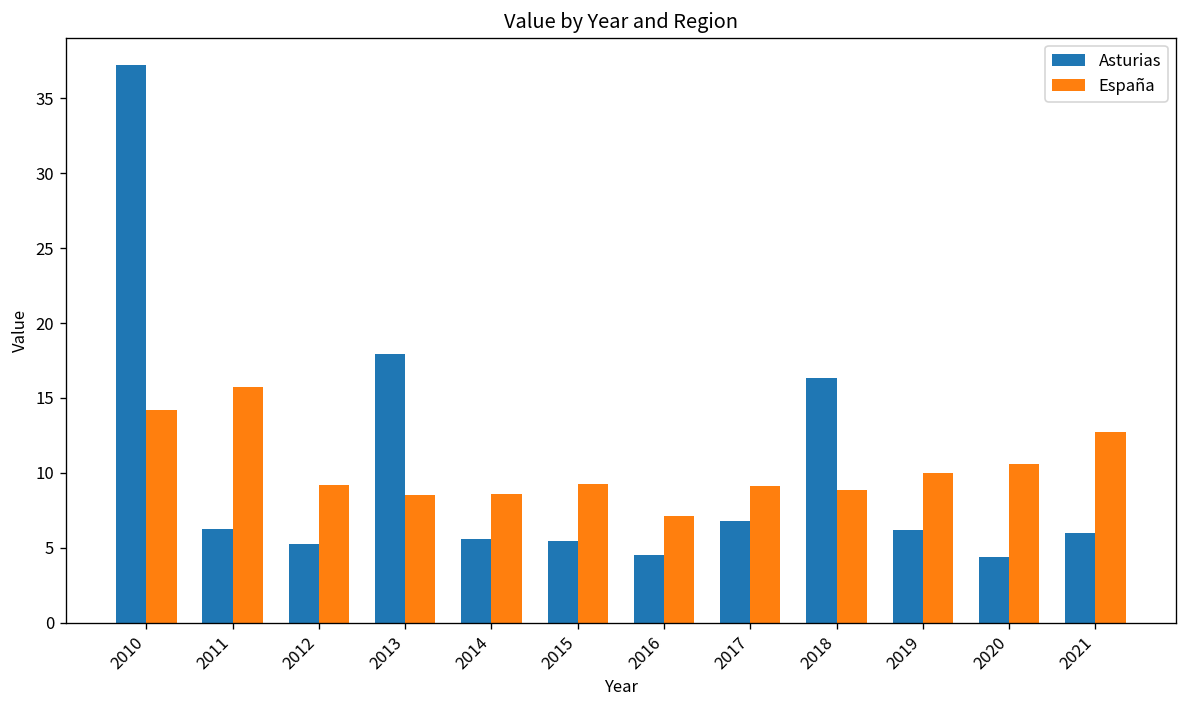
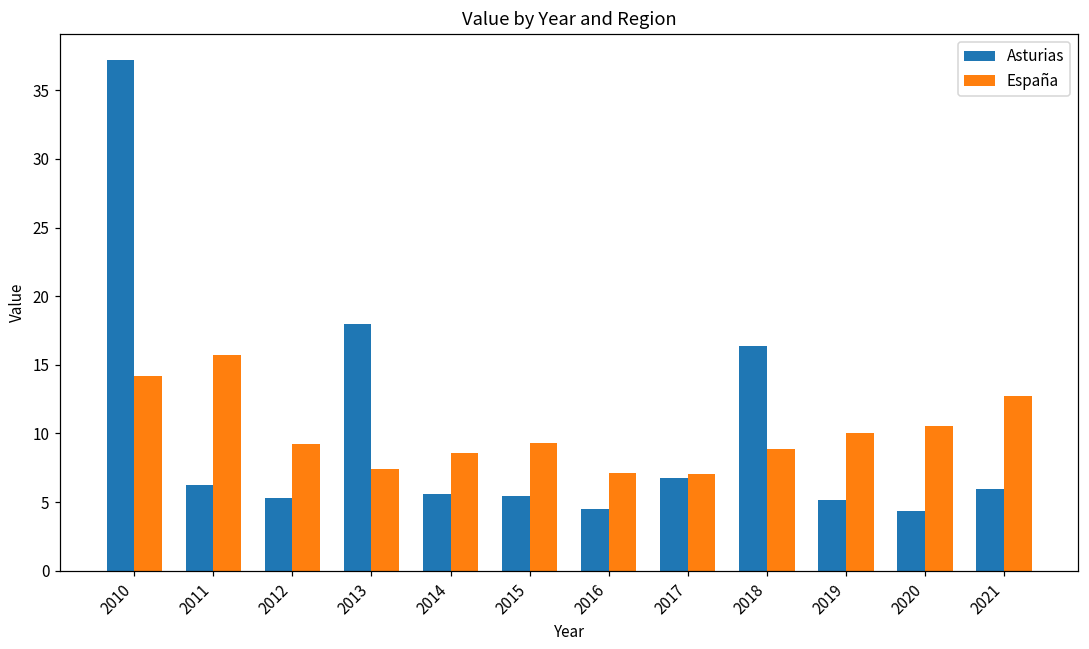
  {
    "Asturias": {
      "2010": 37.2,
      "2011": 6.3,
      "2012": 5.3,
      "2013": 18.0,
      "2014": 5.6,
      "2015": 5.4,
      "2016": 4.5,
      "2017": 6.8,
      "2018": 16.4,
-     "2019": 6.2,
+     "2019": 5.2,
      "2020": 4.4,
      "2021": 6.0
    },
    "España": {
      "2010": 14.2,
      "2011": 15.7,
      "2012": 9.2,
-     "2013": 8.5,
+     "2013": 7.4,
      "2014": 8.6,
      "2015": 9.3,
      "2016": 7.1,
-     "2017": 9.1,
+     "2017": 7.0,
      "2018": 8.9,
      "2019": 10.0,
      "2020": 10.6,
      "2021": 12.8
    }
  }
